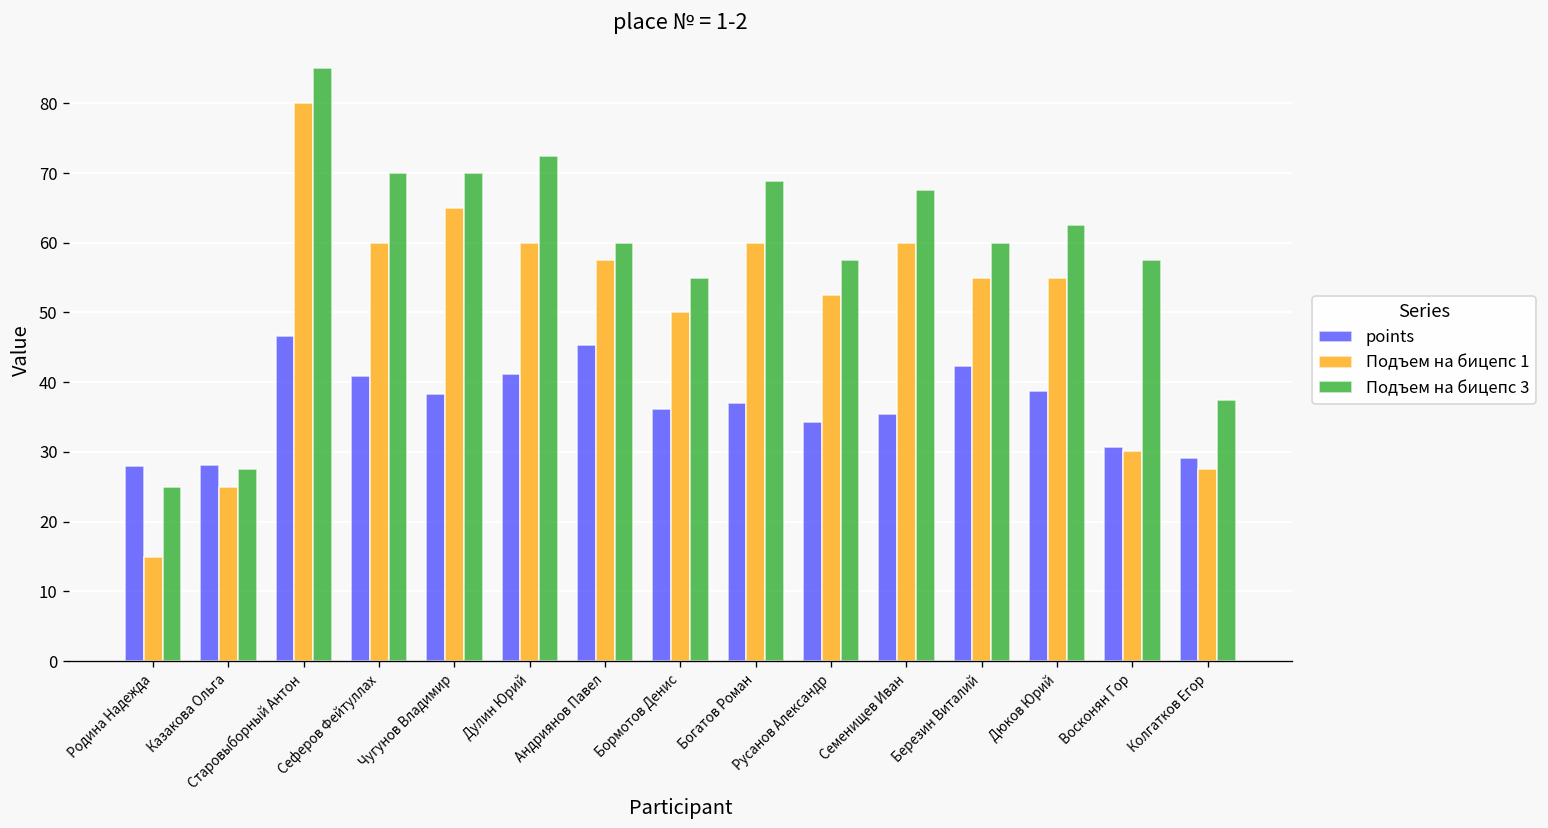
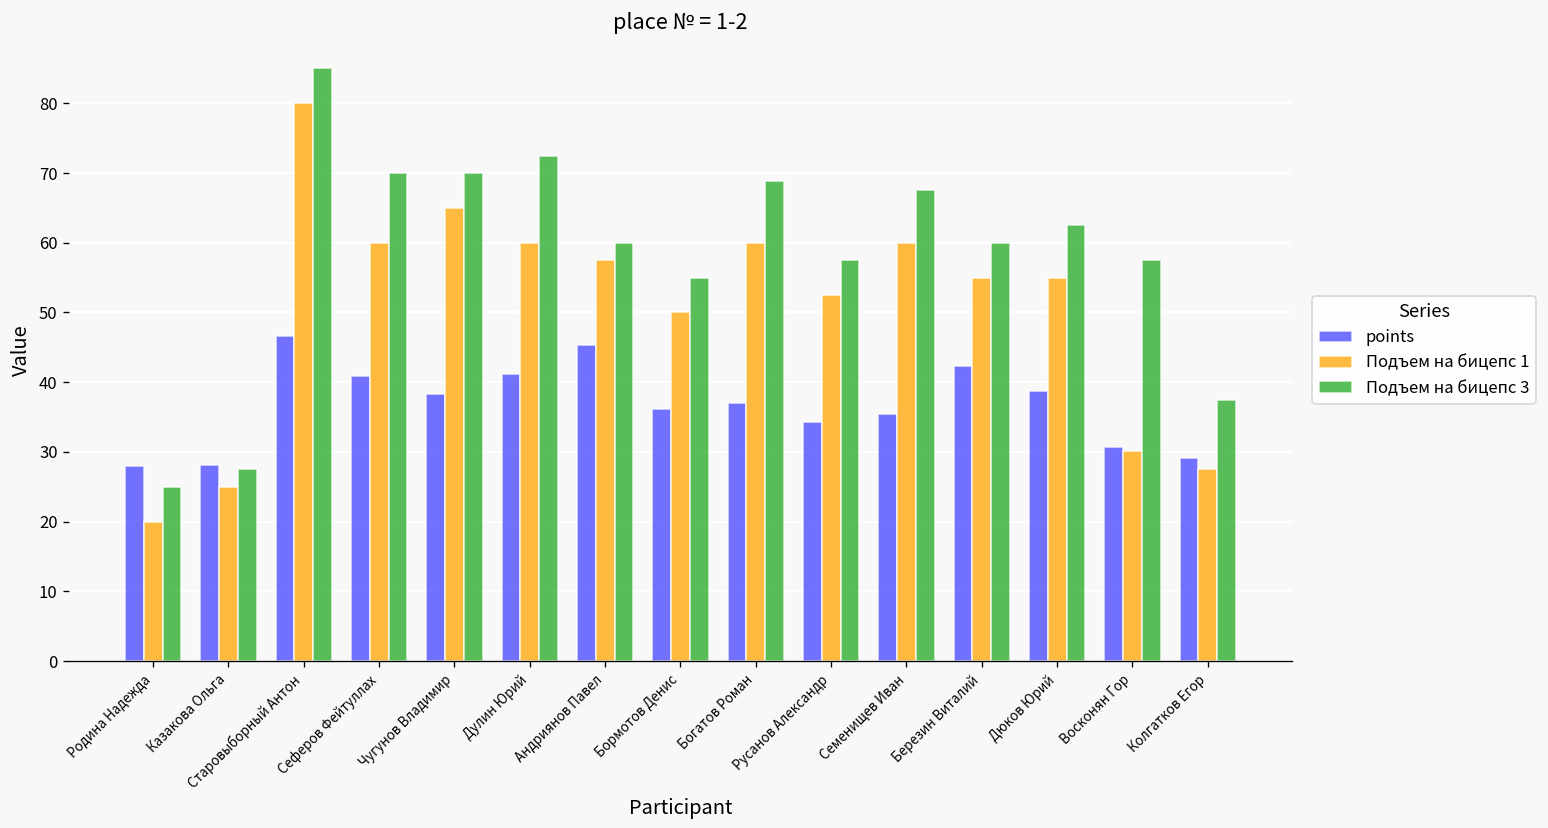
  {
    "points": {
      "Родина Надежда": 28,
      "Казакова Ольга": 28,
      "Старовыборный Антон": 47,
      "Сеферов Фейтуллах": 41,
      "Чугунов Владимир": 38,
      "Дулин Юрий": 41,
      "Андриянов Павел": 45,
      "Бормотов Денис": 36,
      "Богатов Роман": 37,
      "Русанов Александр": 34,
      "Семенищев Иван": 35,
      "Березин Виталий": 42,
      "Дюков Юрий": 39,
      "Восконян Гор": 31,
      "Колгатков Егор": 29
    },
    "Подъем на бицепс 1": {
-     "Родина Надежда": 15,
+     "Родина Надежда": 20,
      "Казакова Ольга": 25,
      "Старовыборный Антон": 80,
      "Сеферов Фейтуллах": 60,
      "Чугунов Владимир": 65,
      "Дулин Юрий": 60,
      "Андриянов Павел": 58,
      "Бормотов Денис": 50,
      "Богатов Роман": 60,
      "Русанов Александр": 53,
      "Семенищев Иван": 60,
      "Березин Виталий": 55,
      "Дюков Юрий": 55,
      "Восконян Гор": 30,
      "Колгатков Егор": 28
    },
    "Подъем на бицепс 3": {
      "Родина Надежда": 25,
      "Казакова Ольга": 28,
      "Старовыборный Антон": 85,
      "Сеферов Фейтуллах": 70,
      "Чугунов Владимир": 70,
      "Дулин Юрий": 73,
      "Андриянов Павел": 60,
      "Бормотов Денис": 55,
      "Богатов Роман": 69,
      "Русанов Александр": 58,
      "Семенищев Иван": 68,
      "Березин Виталий": 60,
      "Дюков Юрий": 63,
      "Восконян Гор": 58,
      "Колгатков Егор": 38
    }
  }
